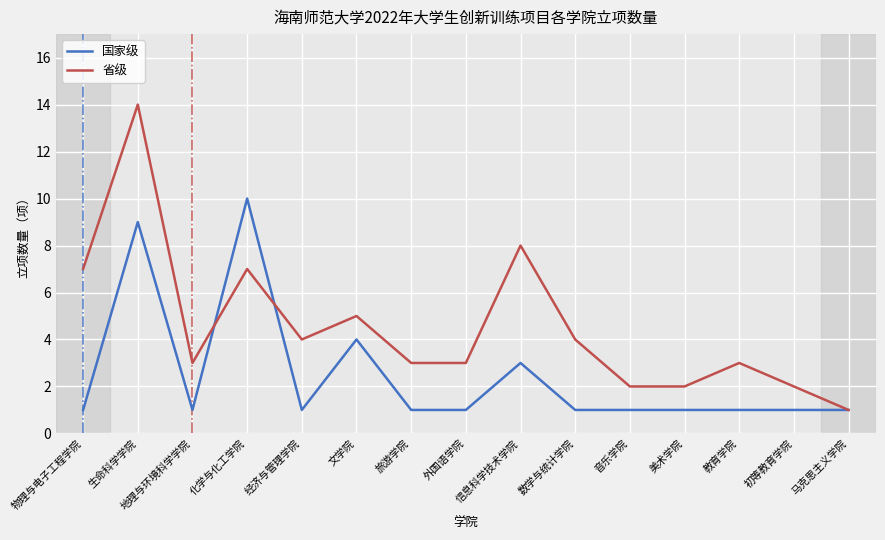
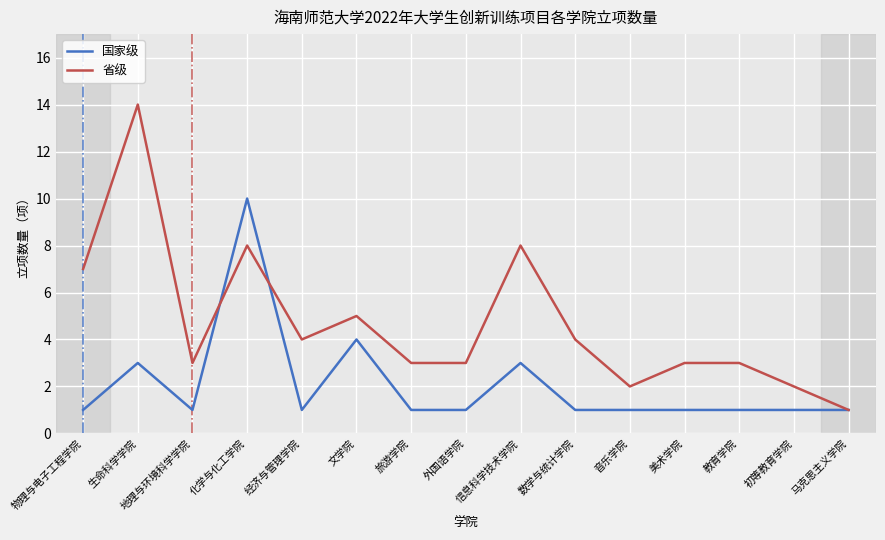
  {
    "国家级": {
      "物理与电子工程学院": 1,
-     "生命科学学院": 9,
+     "生命科学学院": 3,
      "地理与环境科学学院": 1,
      "化学与化工学院": 10,
      "经济与管理学院": 1,
      "文学院": 4,
      "旅游学院": 1,
      "外国语学院": 1,
      "信息科学技术学院": 3,
      "数学与统计学院": 1,
      "音乐学院": 1,
      "美术学院": 1,
      "教育学院": 1,
      "初等教育学院": 1
    },
    "省级": {
      "物理与电子工程学院": 7,
      "生命科学学院": 14,
      "地理与环境科学学院": 3,
-     "化学与化工学院": 7,
+     "化学与化工学院": 8,
      "经济与管理学院": 4,
      "文学院": 5,
      "旅游学院": 3,
      "外国语学院": 3,
      "信息科学技术学院": 8,
      "数学与统计学院": 4,
      "音乐学院": 2,
-     "美术学院": 2,
+     "美术学院": 3,
      "教育学院": 3,
      "初等教育学院": 2
    }
  }
